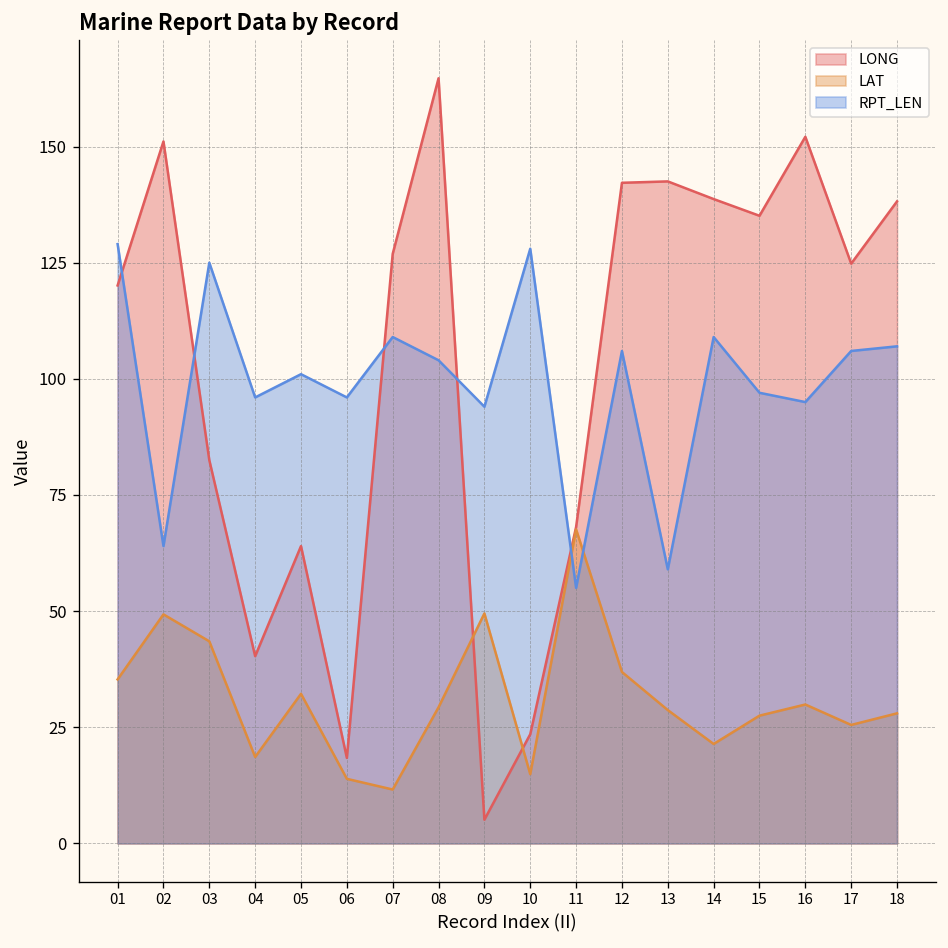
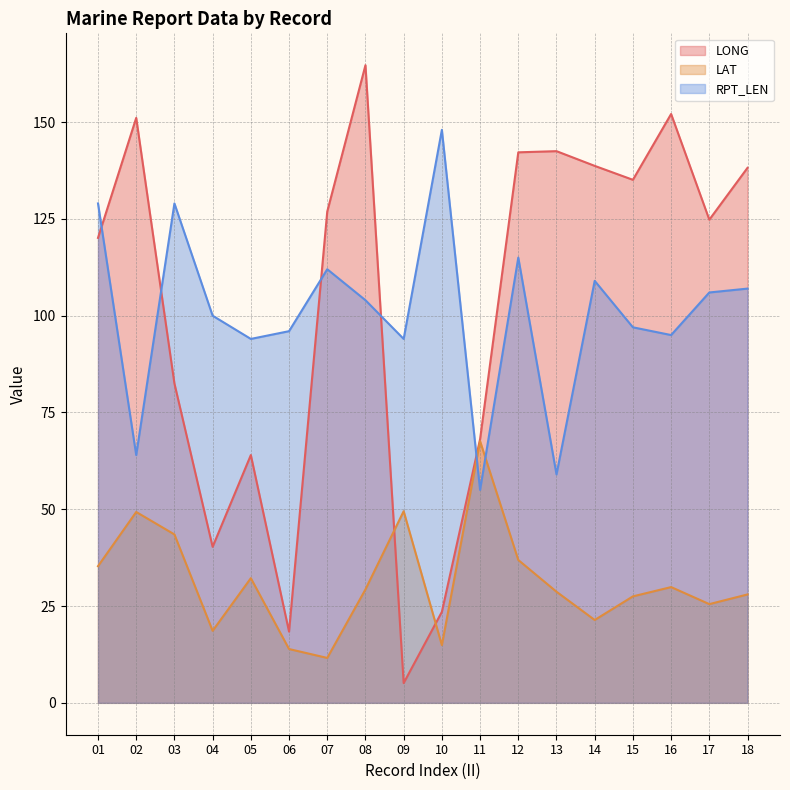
  {
    "RPT_LEN": {
      "01": 129,
      "02": 64,
-     "03": 125,
-     "04": 96,
-     "05": 101,
+     "03": 129,
+     "04": 100,
+     "05": 94,
      "06": 96,
-     "07": 109,
+     "07": 112,
      "08": 104,
      "09": 94,
-     "10": 128,
+     "10": 148,
      "11": 55,
-     "12": 106,
+     "12": 115,
      "13": 59,
      "14": 109,
      "15": 97,
      "16": 95,
      "17": 106,
      "18": 107
    }
  }
